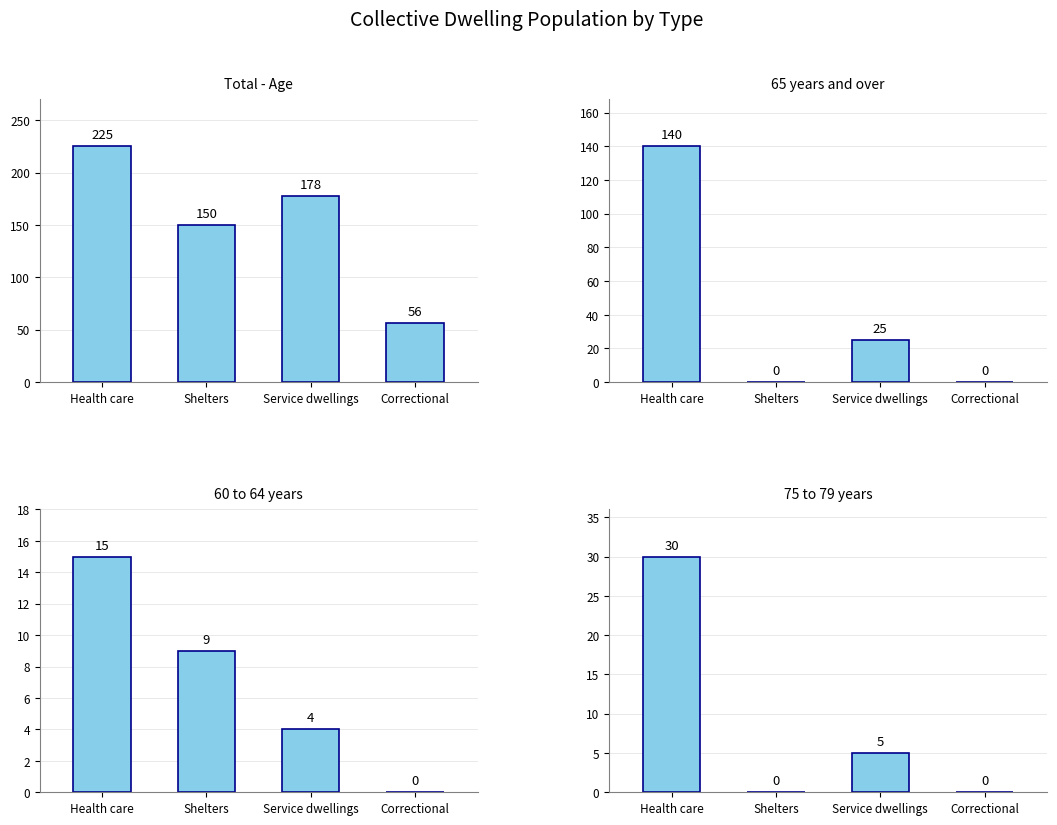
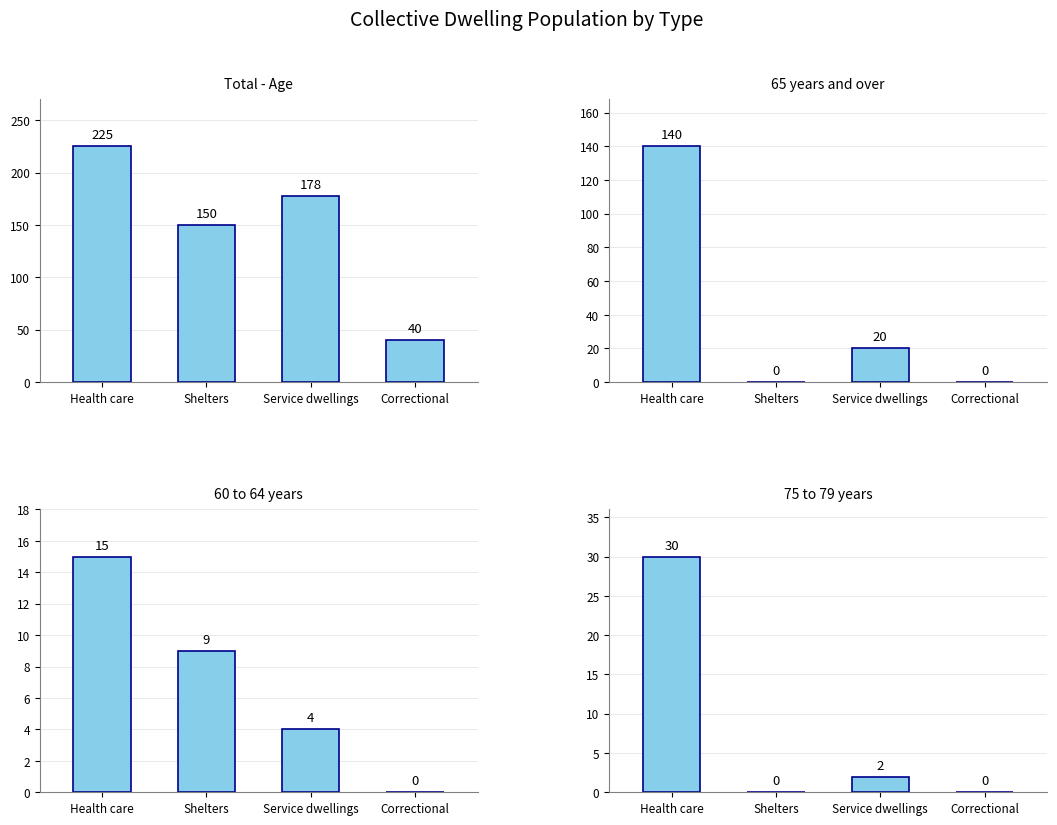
  {
    "Total - Age": {
      "Health care": 225,
      "Shelters": 150,
      "Service dwellings": 178,
-     "Correctional": 56
+     "Correctional": 40
    },
    "65 years and over": {
      "Health care": 140,
      "Shelters": 0,
-     "Service dwellings": 25,
+     "Service dwellings": 20,
      "Correctional": 0
    },
    "60 to 64 years": {
      "Health care": 15,
      "Shelters": 9,
      "Service dwellings": 4,
      "Correctional": 0
    },
    "75 to 79 years": {
      "Health care": 30,
      "Shelters": 0,
-     "Service dwellings": 5,
+     "Service dwellings": 2,
      "Correctional": 0
    }
  }
